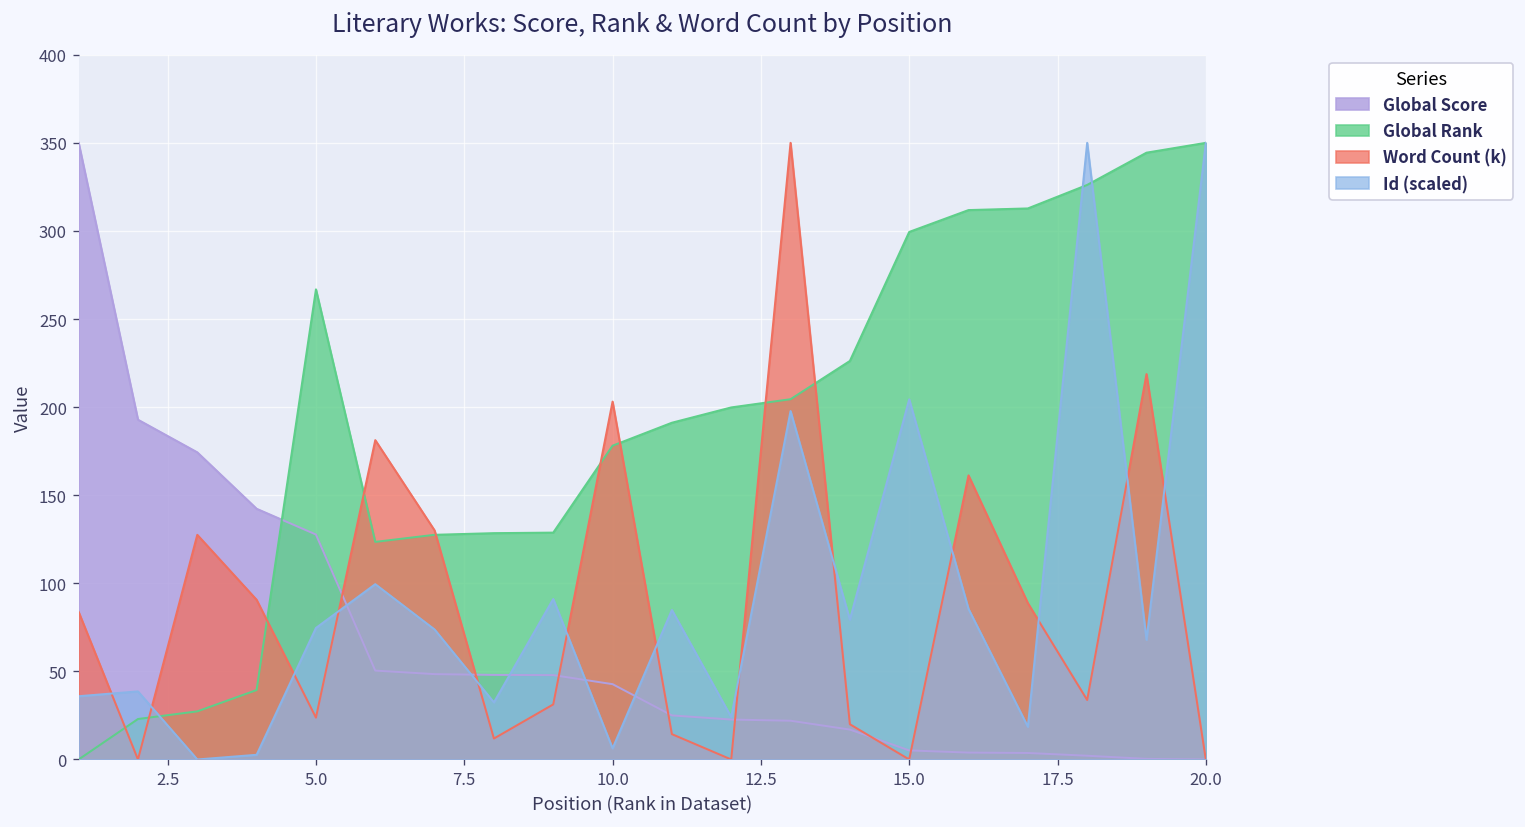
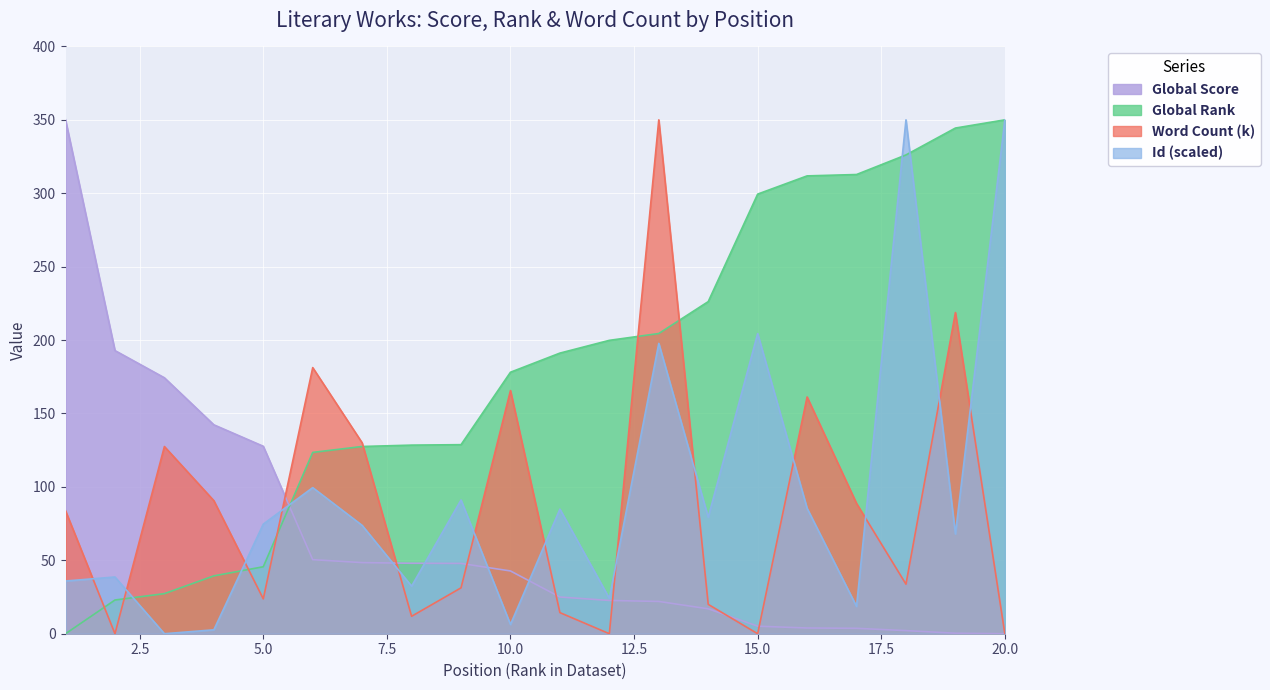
  {
    "Global Rank": {
-     "5.0": 267,
+     "5.0": 46,
      "10.0": 178,
      "15.0": 299
    },
    "Word Count (k)": {
      "5.0": 24,
-     "10.0": 203,
+     "10.0": 166,
      "15.0": 0
    }
  }
